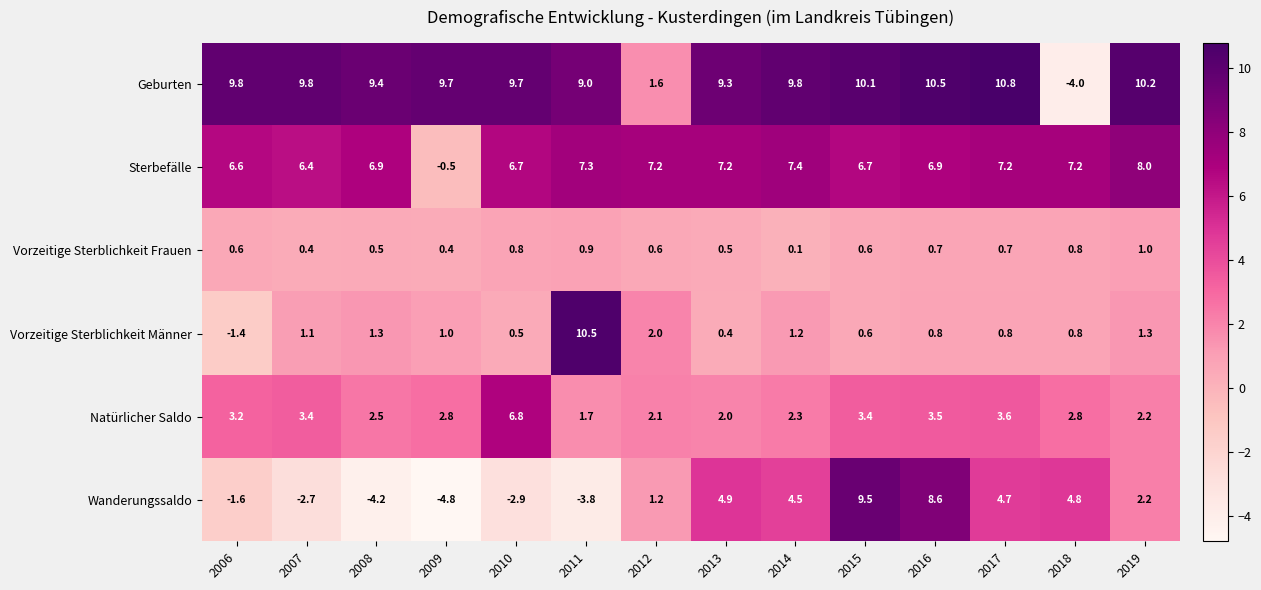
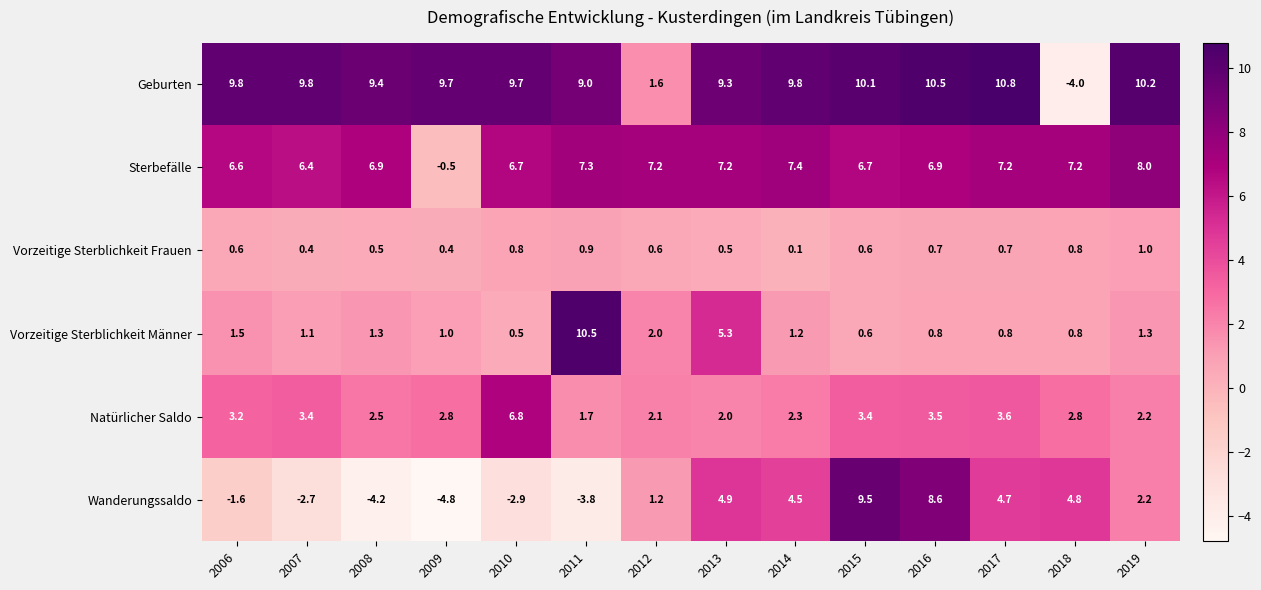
  {
    "Geburten": {
      "2006": 9.8,
      "2007": 9.8,
      "2008": 9.4,
      "2009": 9.7,
      "2010": 9.7,
      "2011": 9.0,
      "2012": 1.6,
      "2013": 9.3,
      "2014": 9.8,
      "2015": 10.1,
      "2016": 10.5,
      "2017": 10.8,
      "2018": -4.0,
      "2019": 10.2
    },
    "Sterbefälle": {
      "2006": 6.6,
      "2007": 6.4,
      "2008": 6.9,
      "2009": -0.5,
      "2010": 6.7,
      "2011": 7.3,
      "2012": 7.2,
      "2013": 7.2,
      "2014": 7.4,
      "2015": 6.7,
      "2016": 6.9,
      "2017": 7.2,
      "2018": 7.2,
      "2019": 8.0
    },
    "Vorzeitige Sterblichkeit Frauen": {
      "2006": 0.6,
      "2007": 0.4,
      "2008": 0.5,
      "2009": 0.4,
      "2010": 0.8,
      "2011": 0.9,
      "2012": 0.6,
      "2013": 0.5,
      "2014": 0.1,
      "2015": 0.6,
      "2016": 0.7,
      "2017": 0.7,
      "2018": 0.8,
      "2019": 1.0
    },
    "Vorzeitige Sterblichkeit Männer": {
-     "2006": -1.4,
+     "2006": 1.5,
      "2007": 1.1,
      "2008": 1.3,
      "2009": 1.0,
      "2010": 0.5,
      "2011": 10.5,
      "2012": 2.0,
-     "2013": 0.4,
+     "2013": 5.3,
      "2014": 1.2,
      "2015": 0.6,
      "2016": 0.8,
      "2017": 0.8,
      "2018": 0.8,
      "2019": 1.3
    },
    "Natürlicher Saldo": {
      "2006": 3.2,
      "2007": 3.4,
      "2008": 2.5,
      "2009": 2.8,
      "2010": 6.8,
      "2011": 1.7,
      "2012": 2.1,
      "2013": 2.0,
      "2014": 2.3,
      "2015": 3.4,
      "2016": 3.5,
      "2017": 3.6,
      "2018": 2.8,
      "2019": 2.2
    },
    "Wanderungssaldo": {
      "2006": -1.6,
      "2007": -2.7,
      "2008": -4.2,
      "2009": -4.8,
      "2010": -2.9,
      "2011": -3.8,
      "2012": 1.2,
      "2013": 4.9,
      "2014": 4.5,
      "2015": 9.5,
      "2016": 8.6,
      "2017": 4.7,
      "2018": 4.8,
      "2019": 2.2
    }
  }
